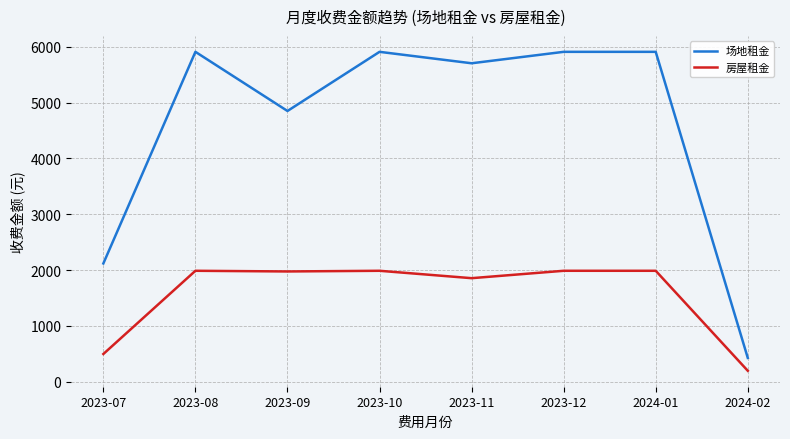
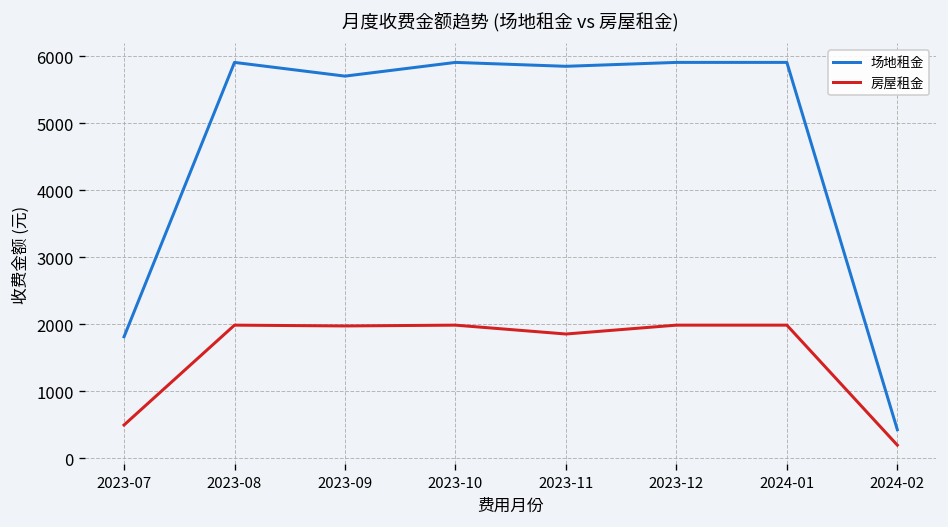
  {
    "场地租金": {
-     "2023-07": 2100,
+     "2023-07": 1800,
      "2023-08": 5900,
-     "2023-09": 4900,
+     "2023-09": 5700,
      "2023-10": 5900,
-     "2023-11": 5700,
+     "2023-11": 5900,
      "2023-12": 5900,
      "2024-01": 5900,
      "2024-02": 400
    },
    "房屋租金": {
      "2023-07": 500,
      "2023-08": 2000,
      "2023-09": 2000,
      "2023-10": 2000,
      "2023-11": 1900,
      "2023-12": 2000,
      "2024-01": 2000,
      "2024-02": 200
    }
  }
